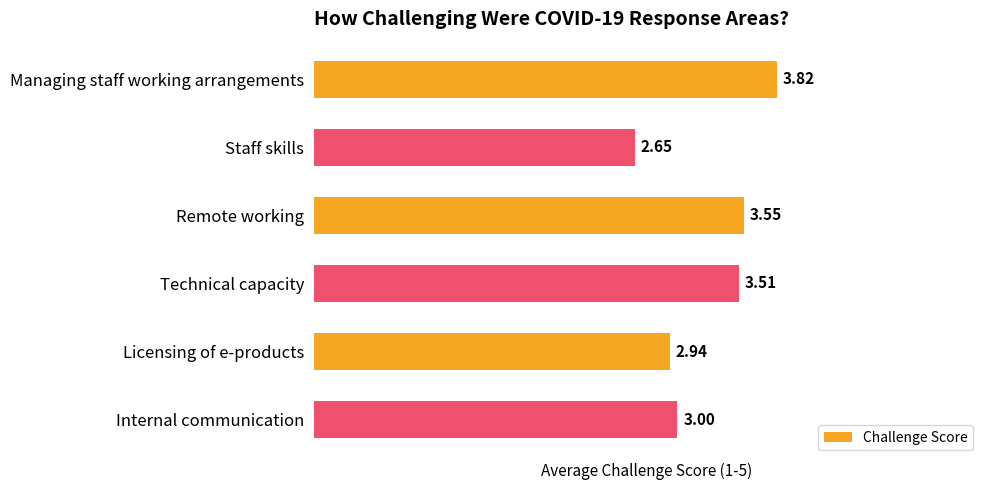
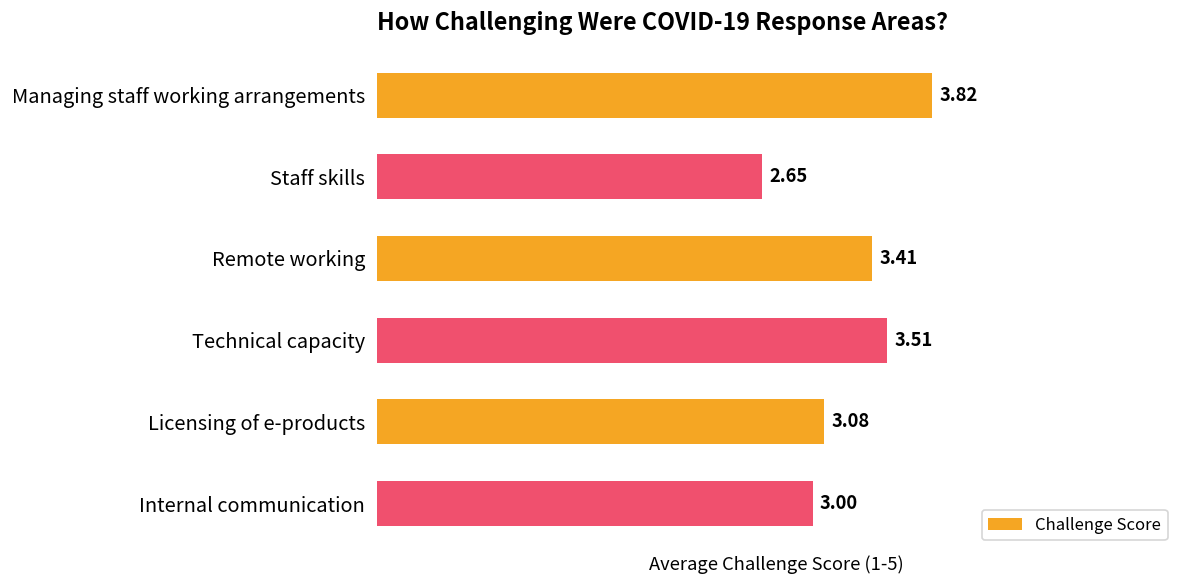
  {
    "Managing staff working arrangements": 3.82,
    "Staff skills": 2.65,
-   "Remote working": 3.55,
+   "Remote working": 3.41,
    "Technical capacity": 3.51,
-   "Licensing of e-products": 2.94,
+   "Licensing of e-products": 3.08,
    "Internal communication": 3.00
  }
